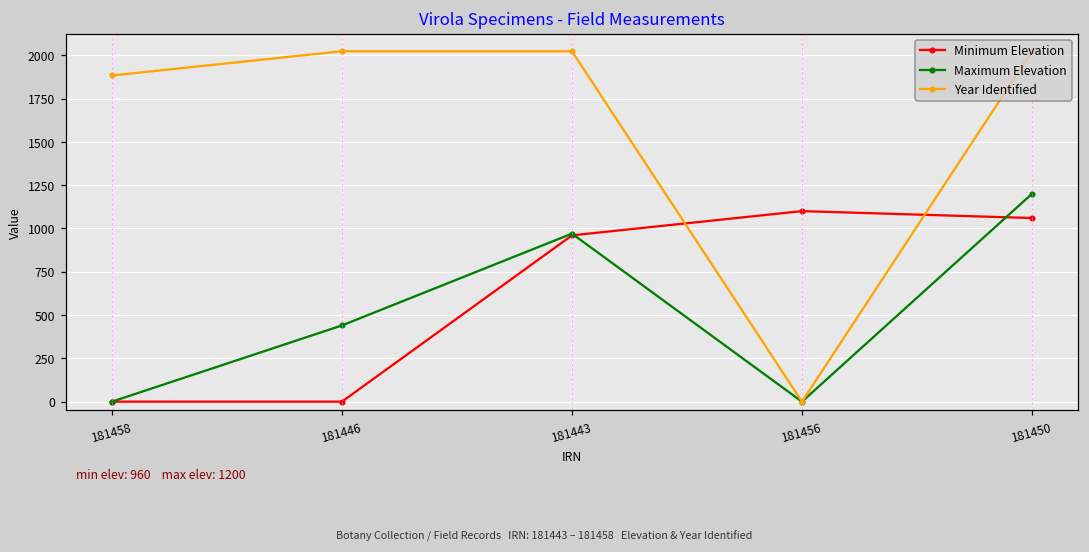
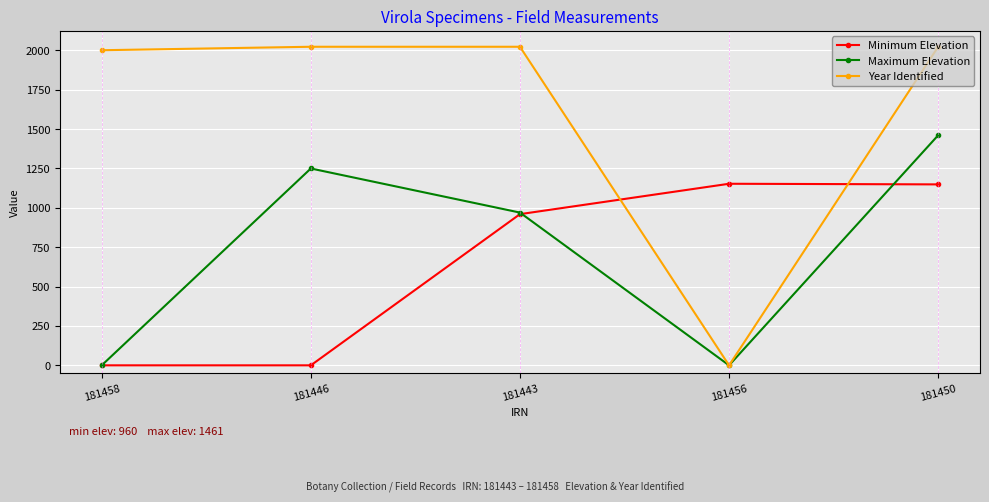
  {
    "Minimum Elevation": {
      "181446": 0,
-     "181456": 1100,
-     "181450": 1060
+     "181456": 1150,
+     "181450": 1150
    },
    "Maximum Elevation": {
-     "181446": 440,
-     "181450": 1200
+     "181446": 1250,
+     "181450": 1461
    },
    "Year Identified": {
-     "181458": 1880,
+     "181458": 2000,
      "181446": 2020,
      "181443": 2020
    }
  }
